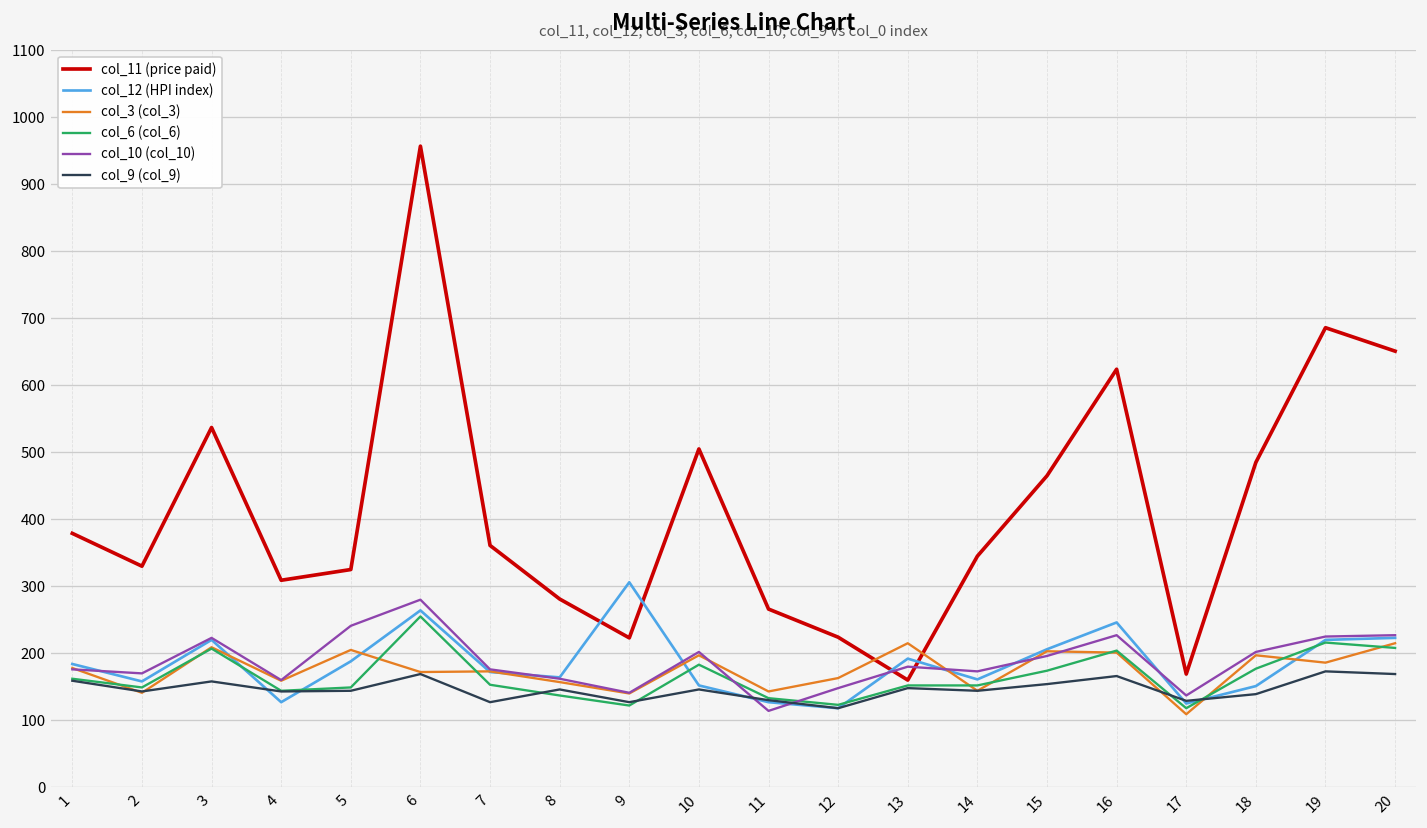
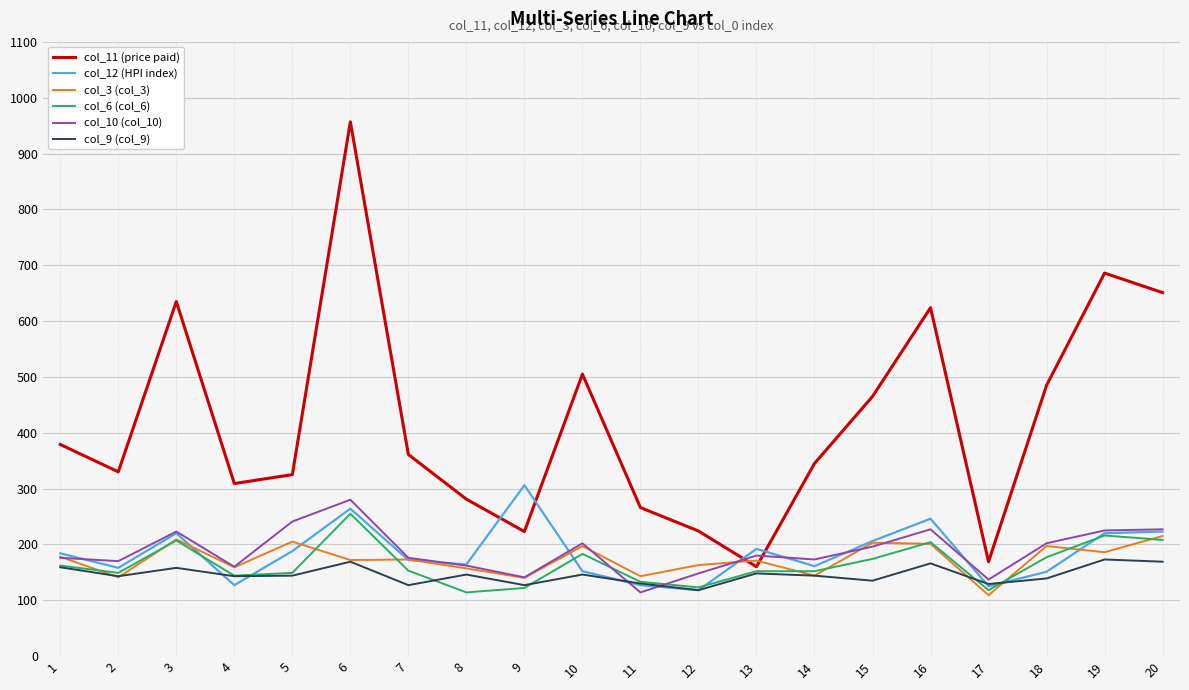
  {
    "col_11 (price paid)": {
      "1": 380,
      "2": 330,
-     "3": 540,
+     "3": 640,
      "4": 310,
      "5": 330,
      "6": 960,
      "7": 360,
      "8": 280,
      "9": 220,
      "10": 510,
      "11": 270,
      "12": 220,
      "13": 160,
      "14": 350,
      "15": 470,
      "16": 620,
      "17": 170,
      "18": 490,
      "19": 690,
      "20": 650
    },
    "col_12 (HPI index)": {
      "1": 180,
      "2": 160,
      "4": 130,
      "5": 190,
      "6": 260,
      "9": 310,
      "10": 150,
      "13": 190,
      "14": 160,
      "16": 250,
      "18": 150
    },
    "col_3 (col_3)": {
      "5": 210,
      "8": 160,
      "10": 200,
      "11": 140,
      "12": 160,
-     "13": 220,
+     "13": 170,
      "17": 110,
      "18": 200,
      "19": 190,
      "20": 220
    },
    "col_6 (col_6)": {
      "2": 150,
      "5": 150,
      "6": 260,
      "7": 150,
-     "8": 140,
+     "8": 110,
      "9": 120,
      "10": 180,
      "12": 120,
      "14": 150,
      "15": 170,
      "17": 120,
      "18": 180,
      "20": 210
    },
    "col_10 (col_10)": {
      "2": 170,
      "5": 240,
      "6": 280,
      "10": 200,
      "11": 110,
      "12": 150,
      "13": 180,
      "14": 170,
      "15": 200,
      "16": 230,
      "17": 140,
      "18": 200,
      "19": 230
    },
    "col_9 (col_9)": {
      "3": 160,
      "5": 140,
      "7": 130,
      "8": 150,
      "9": 130,
      "10": 150,
-     "15": 150,
+     "15": 140,
      "16": 170,
      "18": 140,
      "19": 170,
      "20": 170
    }
  }
